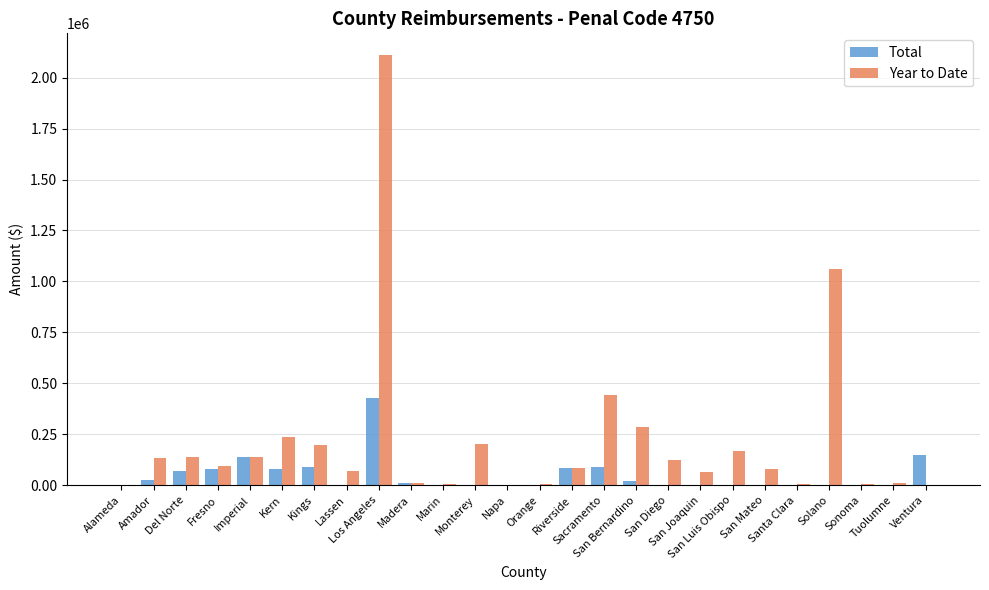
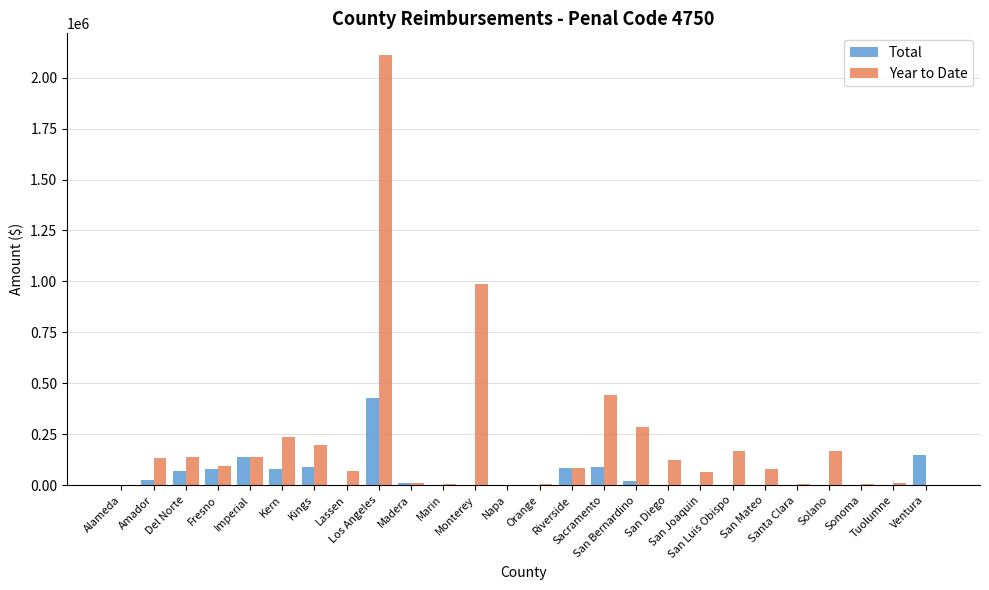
  {
    "Total": {
      "Alameda": 0,
      "Amador": 20000,
      "Del Norte": 70000,
      "Fresno": 80000,
      "Imperial": 140000,
      "Kern": 80000,
      "Kings": 90000,
      "Lassen": 0,
      "Los Angeles": 430000,
      "Marin": 0,
      "Monterey": 0,
      "Napa": 0,
      "Riverside": 80000,
      "Sacramento": 90000,
      "San Bernardino": 20000,
      "San Diego": 0,
      "San Luis Obispo": 0,
      "San Mateo": 0,
      "Santa Clara": 0,
      "Solano": 0,
      "Sonoma": 0,
      "Tuolumne": 0,
      "Ventura": 150000
    },
    "Year to Date": {
      "Alameda": 0,
      "Amador": 130000,
      "Del Norte": 140000,
      "Fresno": 100000,
      "Imperial": 140000,
      "Kern": 240000,
      "Kings": 200000,
      "Lassen": 70000,
      "Los Angeles": 2110000,
-     "Monterey": 200000,
+     "Monterey": 990000,
      "Napa": 0,
      "Riverside": 80000,
      "Sacramento": 440000,
      "San Bernardino": 290000,
      "San Diego": 120000,
      "San Joaquin": 60000,
      "San Luis Obispo": 170000,
      "San Mateo": 80000,
-     "Solano": 1060000,
+     "Solano": 170000,
      "Ventura": 0
    }
  }
